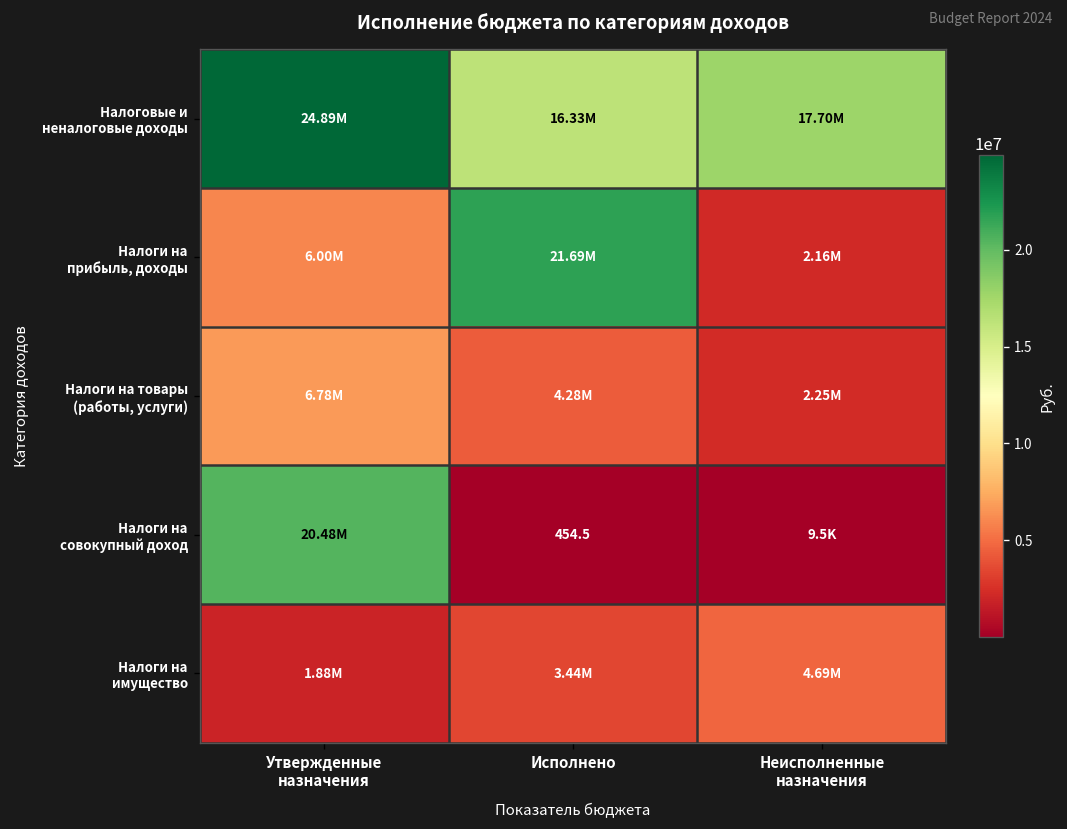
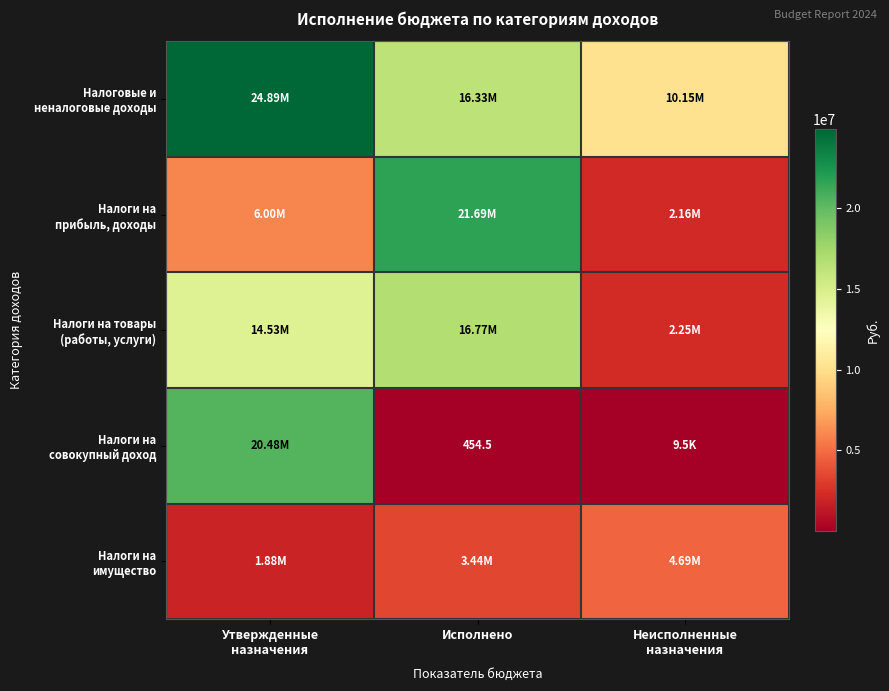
  {
    "Налоговые и неналоговые доходы": {
      "Утвержденные назначения": "24.89M",
      "Исполнено": "16.33M",
-     "Неисполненные назначения": "17.70M"
+     "Неисполненные назначения": "10.15M"
    },
    "Налоги на прибыль, доходы": {
      "Утвержденные назначения": "6.00M",
      "Исполнено": "21.69M",
      "Неисполненные назначения": "2.16M"
    },
    "Налоги на товары (работы, услуги)": {
-     "Утвержденные назначения": "6.78M",
-     "Исполнено": "4.28M",
+     "Утвержденные назначения": "14.53M",
+     "Исполнено": "16.77M",
      "Неисполненные назначения": "2.25M"
    },
    "Налоги на совокупный доход": {
      "Утвержденные назначения": "20.48M",
      "Исполнено": "454.5",
      "Неисполненные назначения": "9.5K"
    },
    "Налоги на имущество": {
      "Утвержденные назначения": "1.88M",
      "Исполнено": "3.44M",
      "Неисполненные назначения": "4.69M"
    }
  }
